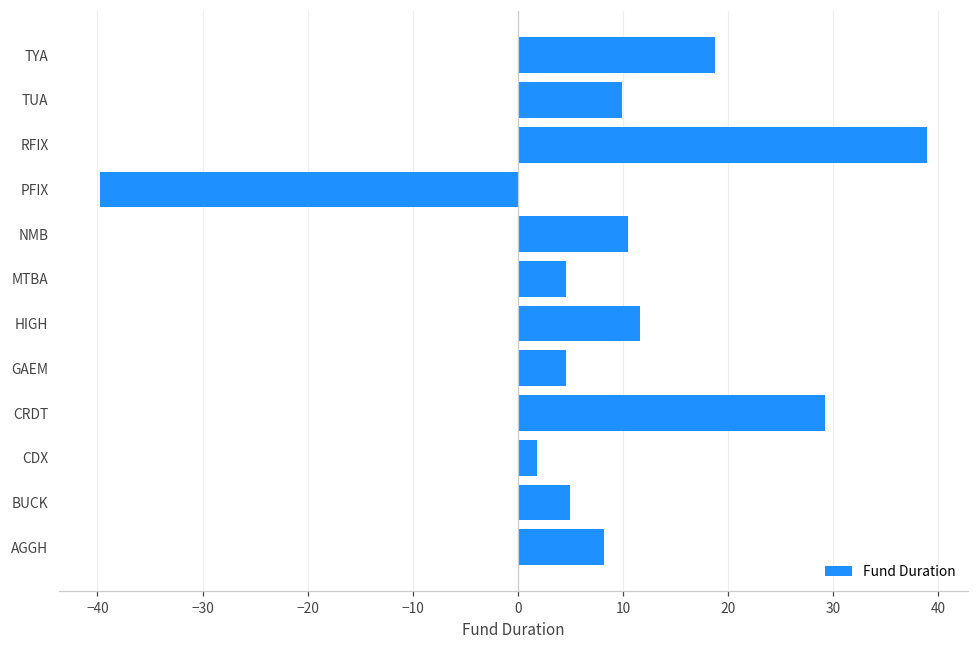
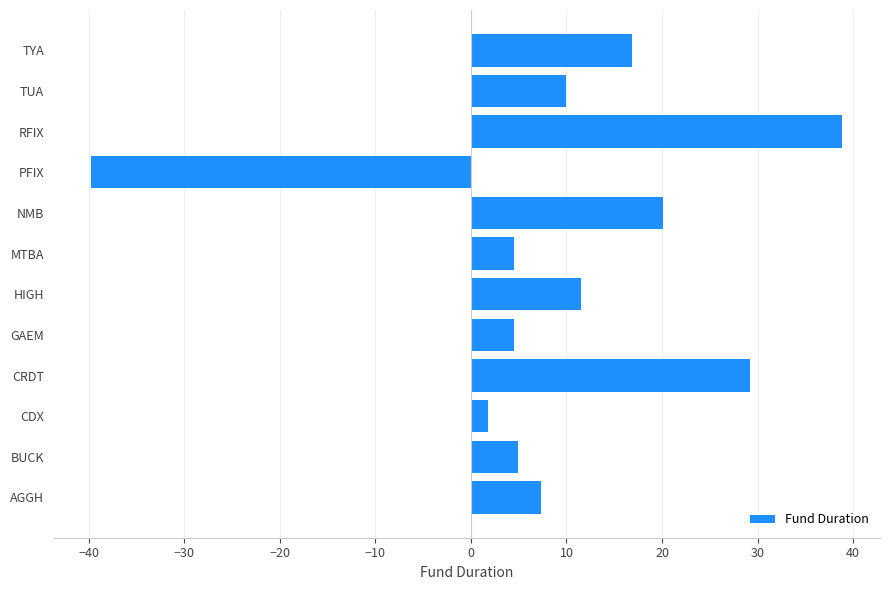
  {
-   "TYA": 19,
+   "TYA": 17,
    "TUA": 10,
    "RFIX": 39,
    "PFIX": -40,
-   "NMB": 10,
+   "NMB": 20,
    "MTBA": 5,
    "HIGH": 12,
    "GAEM": 5,
    "CRDT": 29,
    "CDX": 2,
    "BUCK": 5,
-   "AGGH": 8
+   "AGGH": 7
  }
